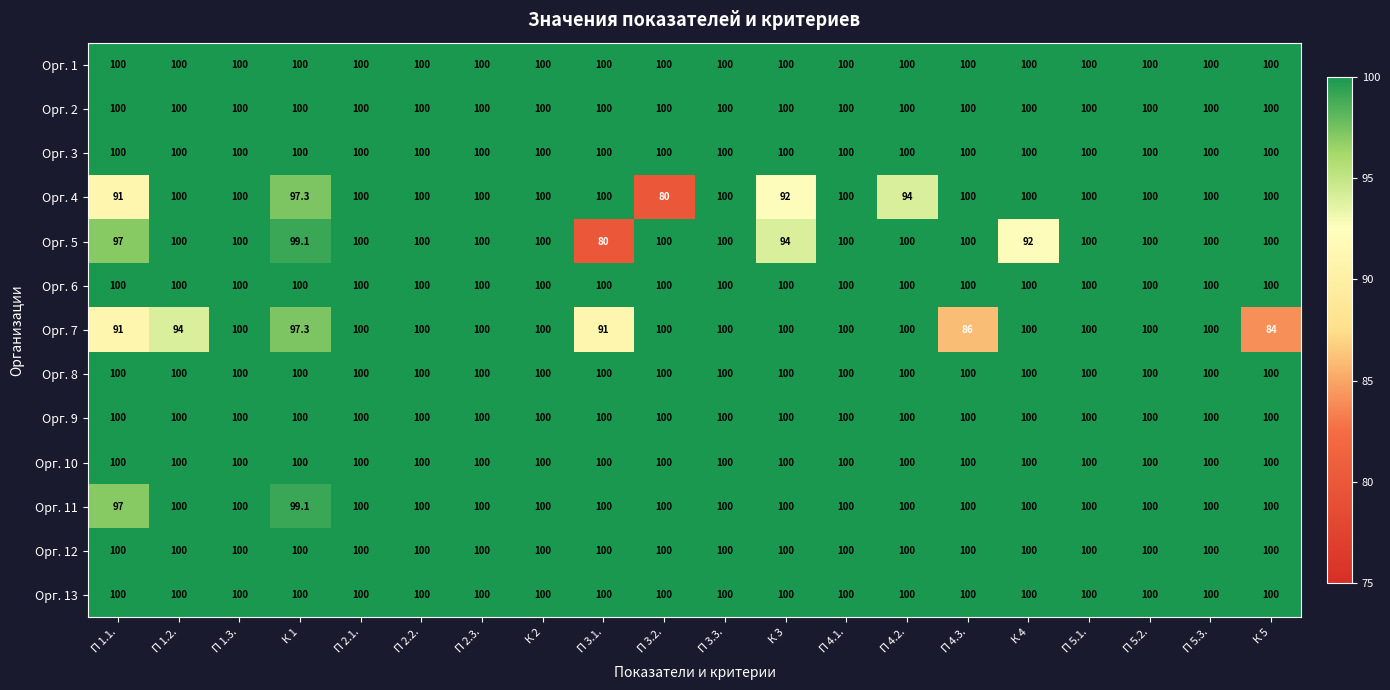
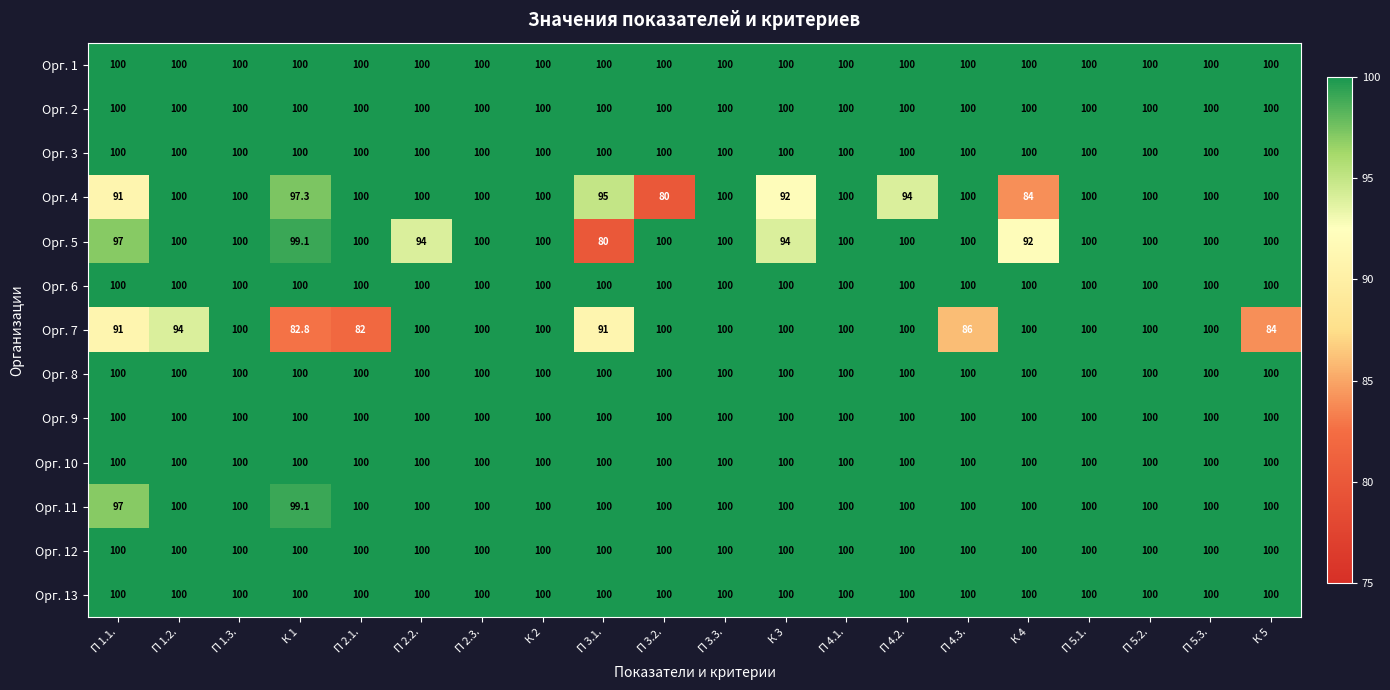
  {
    "Орг. 4": {
      "П 1.1.": 91,
      "П 1.2.": 100,
      "П 1.3.": 100,
      "К 1": 97.3,
      "П 2.1.": 100,
      "П 2.2.": 100,
      "П 2.3.": 100,
      "К 2": 100,
-     "П 3.1.": 100,
+     "П 3.1.": 95,
      "П 3.2.": 80,
      "П 3.3.": 100,
      "К 3": 92,
      "П 4.1.": 100,
      "П 4.2.": 94,
      "П 4.3.": 100,
-     "К 4": 100,
+     "К 4": 84,
      "П 5.1.": 100,
      "П 5.2.": 100,
      "П 5.3.": 100,
      "К 5": 100
    },
    "Орг. 5": {
      "П 1.1.": 97,
      "П 1.2.": 100,
      "П 1.3.": 100,
      "К 1": 99.1,
      "П 2.1.": 100,
-     "П 2.2.": 100,
+     "П 2.2.": 94,
      "П 2.3.": 100,
      "К 2": 100,
      "П 3.1.": 80,
      "П 3.2.": 100,
      "П 3.3.": 100,
      "К 3": 94,
      "П 4.1.": 100,
      "П 4.2.": 100,
      "П 4.3.": 100,
      "К 4": 92,
      "П 5.1.": 100,
      "П 5.2.": 100,
      "П 5.3.": 100,
      "К 5": 100
    },
    "Орг. 7": {
      "П 1.1.": 91,
      "П 1.2.": 94,
      "П 1.3.": 100,
-     "К 1": 97.3,
-     "П 2.1.": 100,
+     "К 1": 82.8,
+     "П 2.1.": 82,
      "П 2.2.": 100,
      "П 2.3.": 100,
      "К 2": 100,
      "П 3.1.": 91,
      "П 3.2.": 100,
      "П 3.3.": 100,
      "К 3": 100,
      "П 4.1.": 100,
      "П 4.2.": 100,
      "П 4.3.": 86,
      "К 4": 100,
      "П 5.1.": 100,
      "П 5.2.": 100,
      "П 5.3.": 100,
      "К 5": 84
    }
  }
